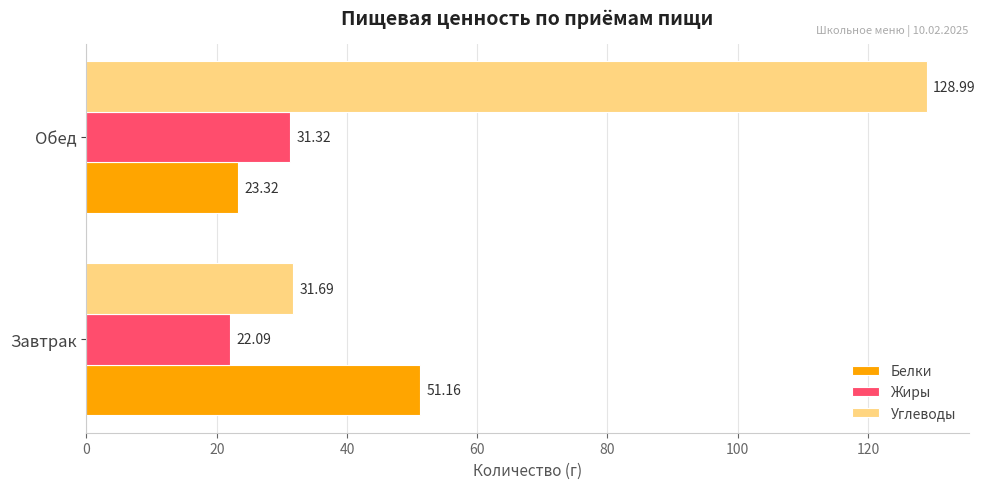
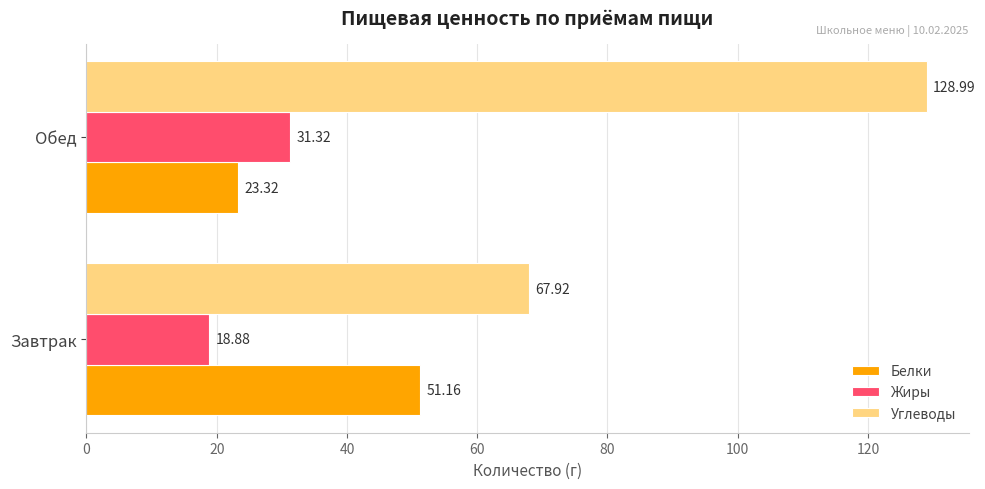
  {
    "Белки": {
      "Обед": 23.32,
      "Завтрак": 51.16
    },
    "Жиры": {
      "Обед": 31.32,
-     "Завтрак": 22.09
+     "Завтрак": 18.88
    },
    "Углеводы": {
      "Обед": 128.99,
-     "Завтрак": 31.69
+     "Завтрак": 67.92
    }
  }
